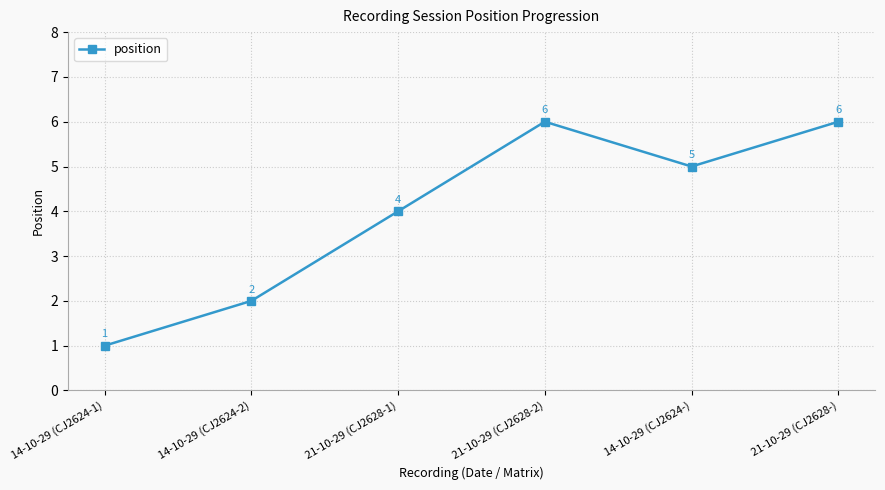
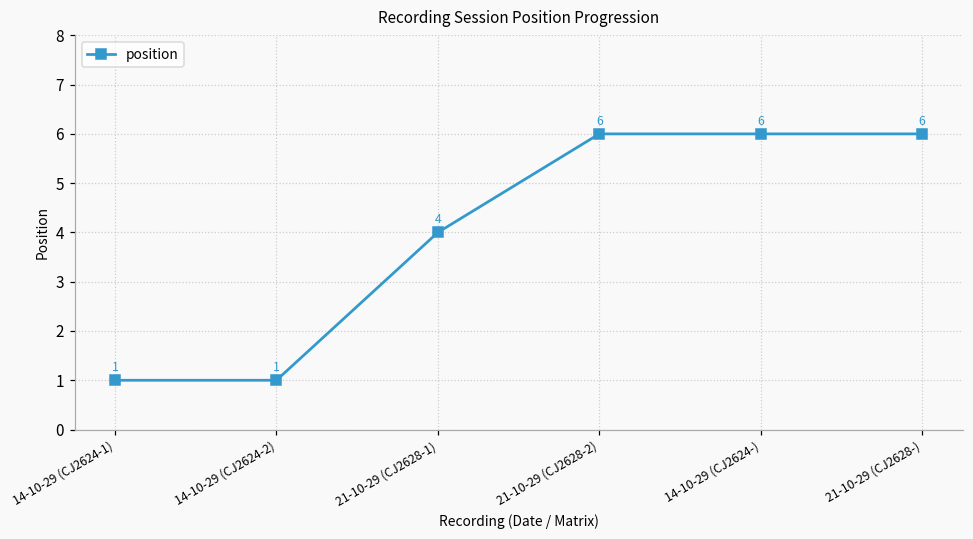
  {
    "14-10-29 (CJ2624-1)": 1,
-   "14-10-29 (CJ2624-2)": 2,
+   "14-10-29 (CJ2624-2)": 1,
    "21-10-29 (CJ2628-1)": 4,
    "21-10-29 (CJ2628-2)": 6,
-   "14-10-29 (CJ2624-)": 5,
+   "14-10-29 (CJ2624-)": 6,
    "21-10-29 (CJ2628-)": 6
  }
